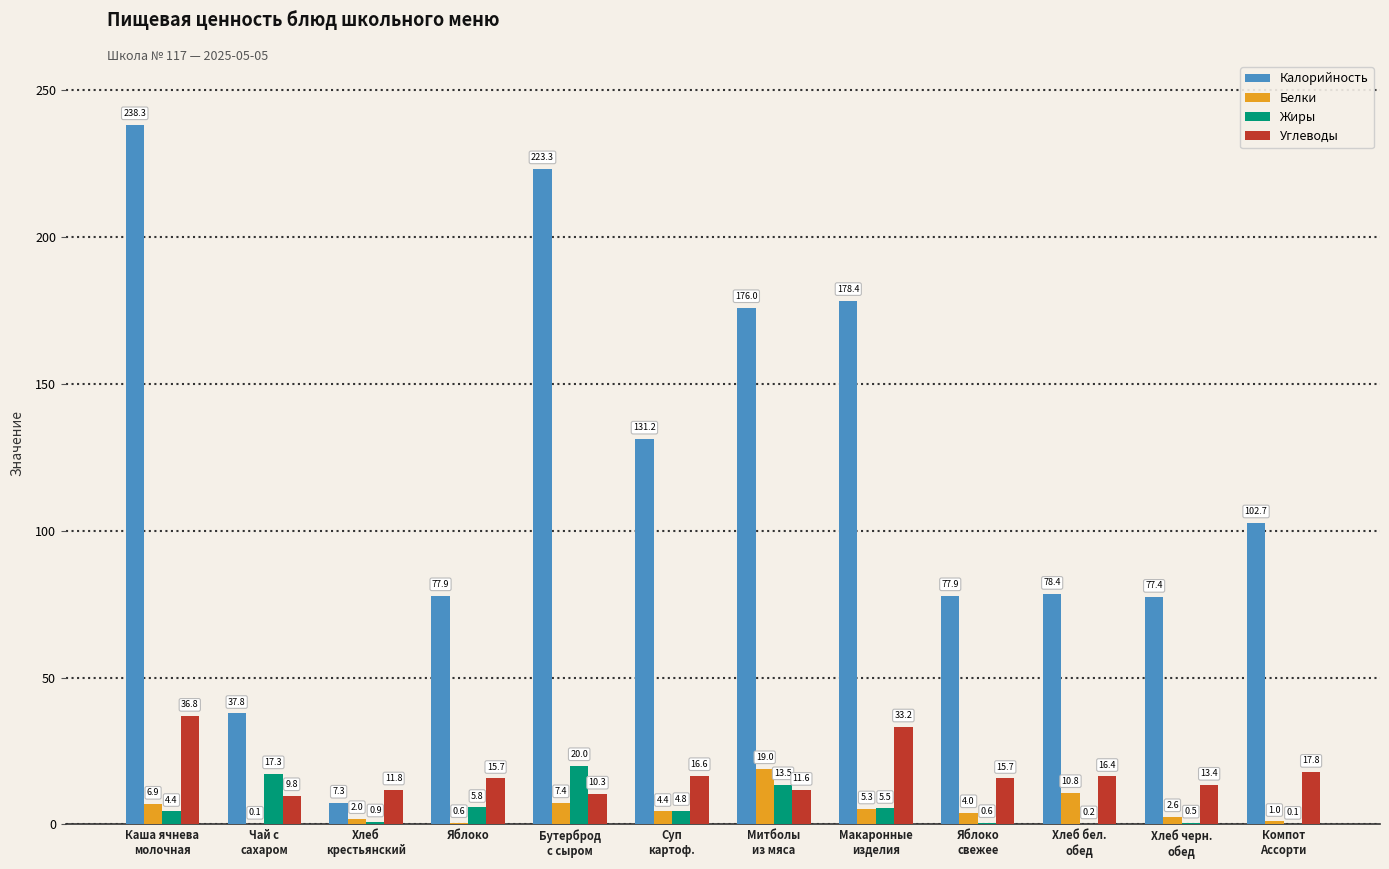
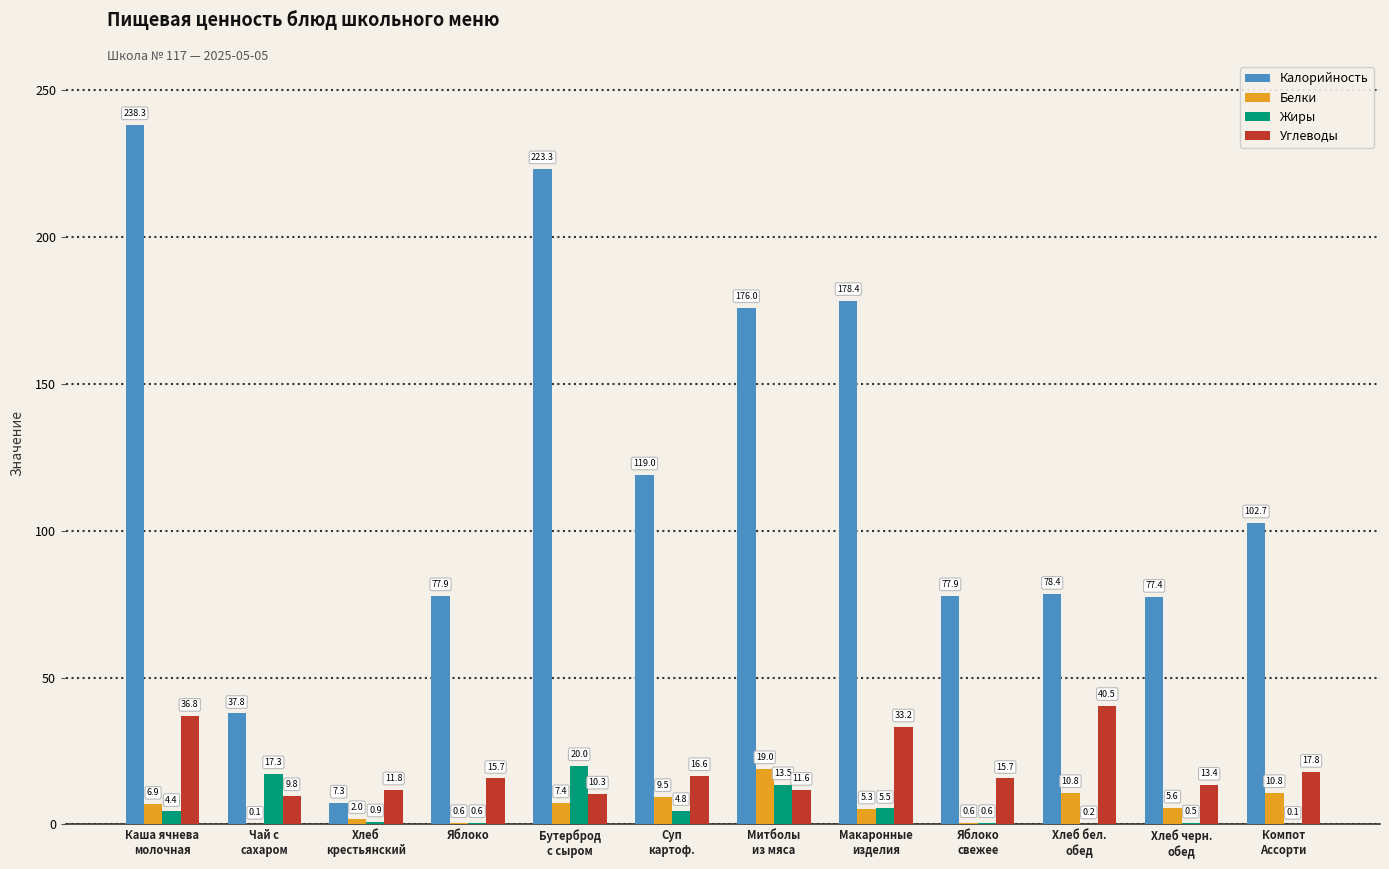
  {
    "Калорийность": {
-     "Суп картоф.": 131.2
+     "Суп картоф.": 119.0
    },
    "Белки": {
-     "Суп картоф.": 4.4,
-     "Яблоко свежее": 4.0,
-     "Хлеб черн. обед": 2.6,
-     "Компот Ассорти": 1.0
+     "Суп картоф.": 9.5,
+     "Яблоко свежее": 0.6,
+     "Хлеб черн. обед": 5.6,
+     "Компот Ассорти": 10.8
    },
    "Жиры": {
-     "Яблоко": 5.8
+     "Яблоко": 0.6
    },
    "Углеводы": {
-     "Хлеб бел. обед": 16.4
+     "Хлеб бел. обед": 40.5
    }
  }
